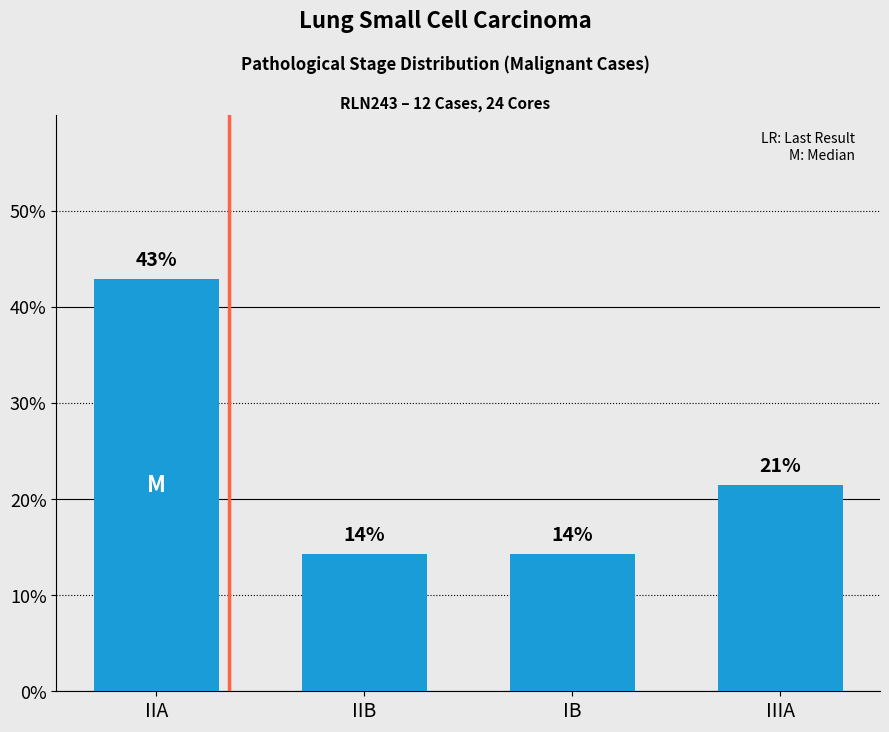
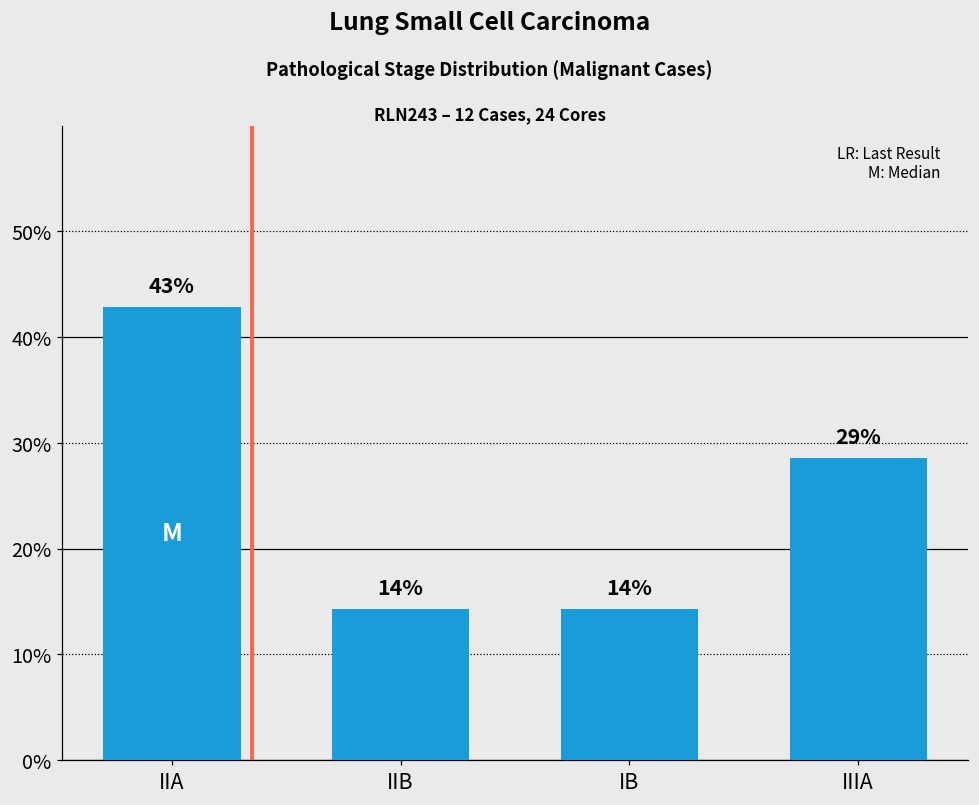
  {
    "IIA": "43%",
    "IIB": "14%",
    "IB": "14%",
-   "IIIA": "21%"
+   "IIIA": "29%"
  }
